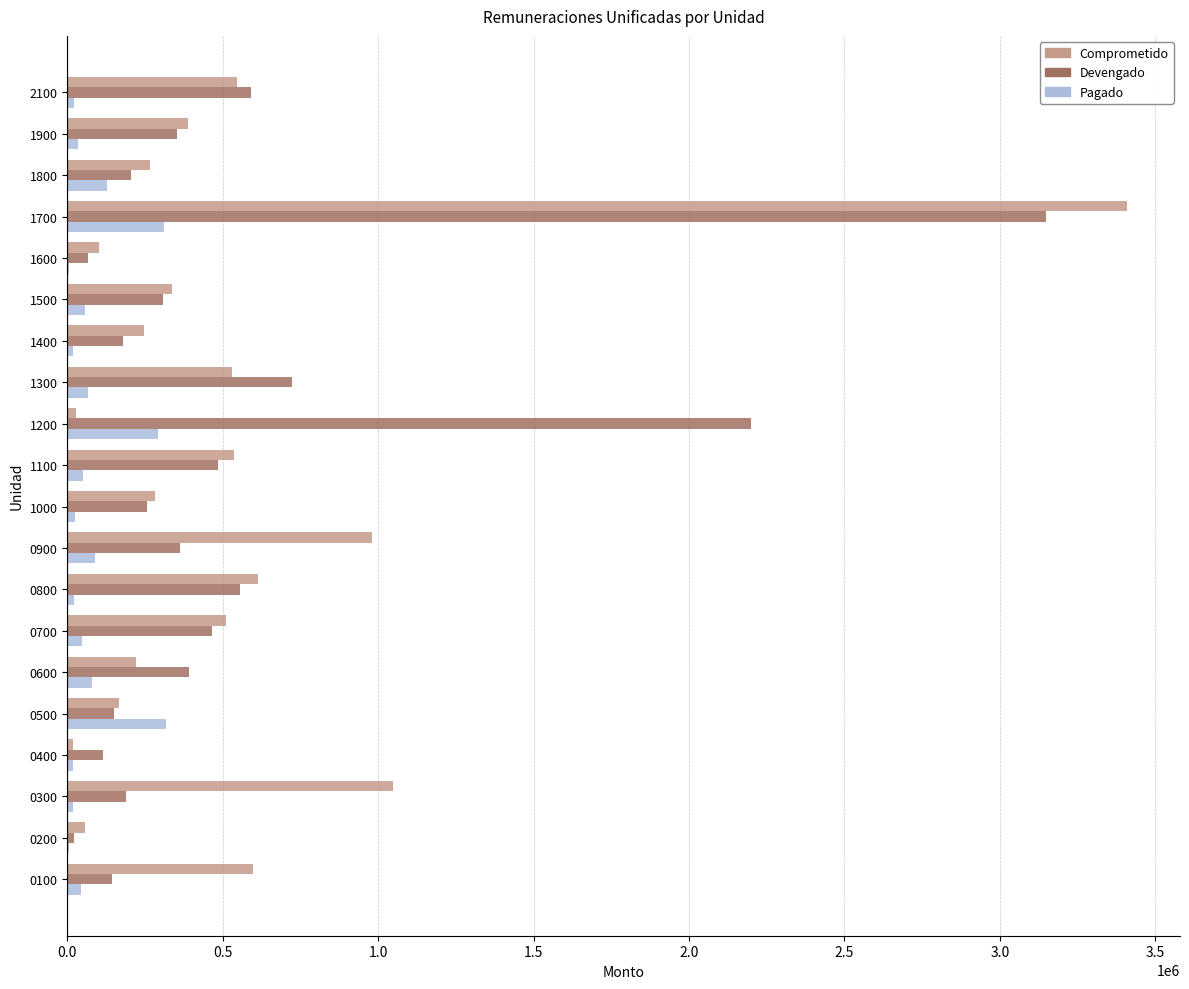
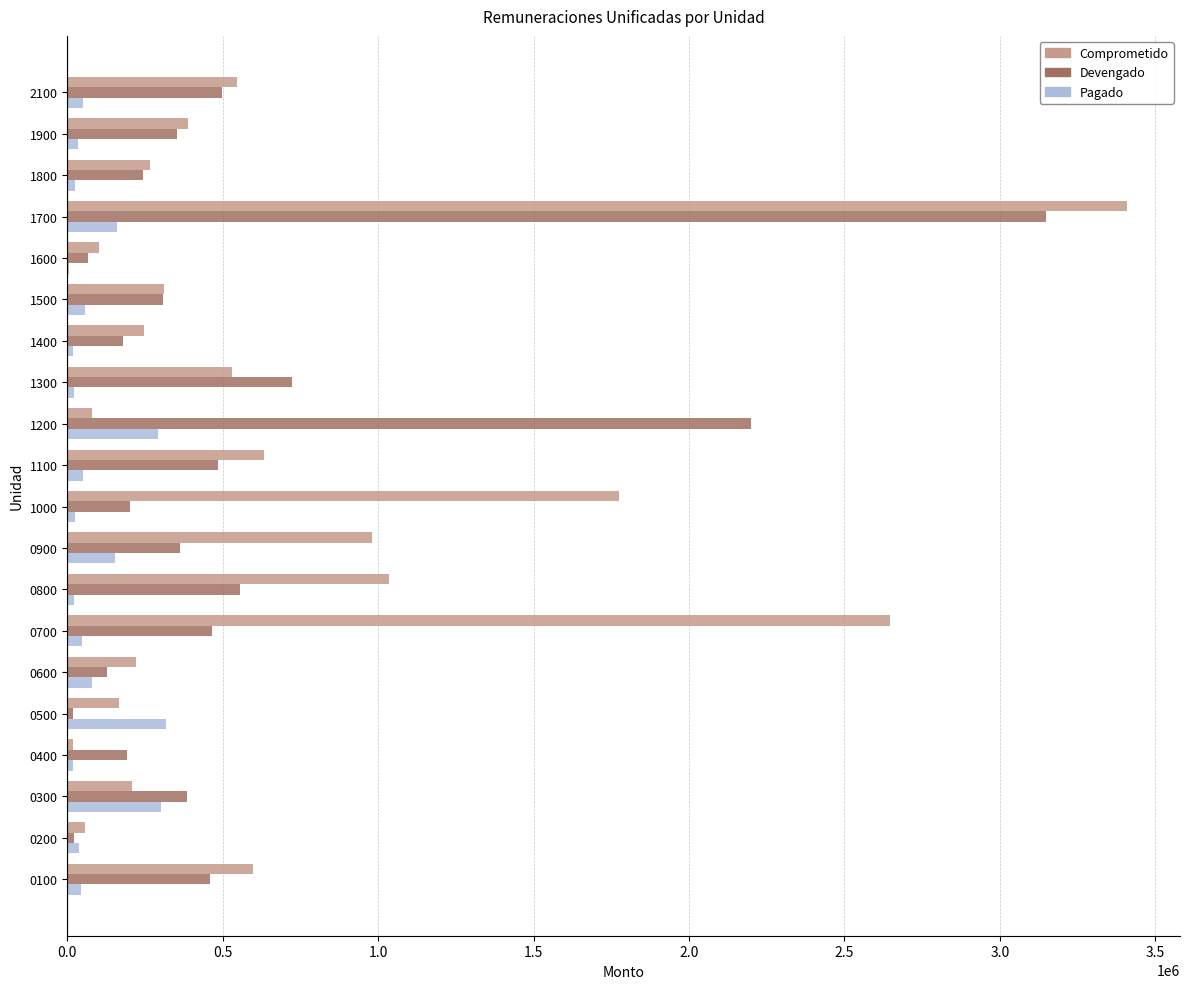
  {
    "Comprometido": {
      "2100": 550000,
      "1900": 390000,
      "1800": 270000,
      "1700": 3410000,
      "1600": 100000,
-     "1500": 340000,
+     "1500": 310000,
      "1400": 250000,
      "1300": 530000,
-     "1200": 30000,
-     "1100": 540000,
-     "1000": 280000,
+     "1200": 80000,
+     "1100": 630000,
+     "1000": 1770000,
      "0900": 980000,
-     "0800": 610000,
-     "0700": 510000,
+     "0800": 1030000,
+     "0700": 2650000,
      "0600": 220000,
      "0500": 170000,
      "0400": 20000,
-     "0300": 1050000,
+     "0300": 210000,
      "0200": 60000,
      "0100": 600000
    },
    "Devengado": {
-     "2100": 590000,
+     "2100": 500000,
      "1900": 350000,
-     "1800": 210000,
+     "1800": 240000,
      "1700": 3150000,
      "1600": 70000,
      "1500": 310000,
      "1400": 180000,
      "1300": 720000,
      "1200": 2200000,
      "1100": 490000,
-     "1000": 260000,
+     "1000": 200000,
      "0900": 360000,
      "0800": 560000,
      "0700": 460000,
-     "0600": 390000,
-     "0500": 150000,
-     "0400": 110000,
-     "0300": 190000,
+     "0600": 130000,
+     "0500": 20000,
+     "0400": 190000,
+     "0300": 380000,
      "0200": 20000,
-     "0100": 140000
+     "0100": 460000
    },
    "Pagado": {
-     "2100": 20000,
+     "2100": 50000,
      "1900": 40000,
-     "1800": 130000,
-     "1700": 310000,
+     "1800": 20000,
+     "1700": 160000,
      "1500": 60000,
      "1400": 20000,
-     "1300": 70000,
+     "1300": 20000,
      "1200": 290000,
      "1100": 50000,
      "1000": 30000,
-     "0900": 90000,
+     "0900": 150000,
      "0800": 20000,
      "0700": 50000,
      "0600": 80000,
      "0500": 320000,
      "0400": 20000,
-     "0300": 20000,
-     "0200": 10000,
+     "0300": 300000,
+     "0200": 40000,
      "0100": 50000
    }
  }
